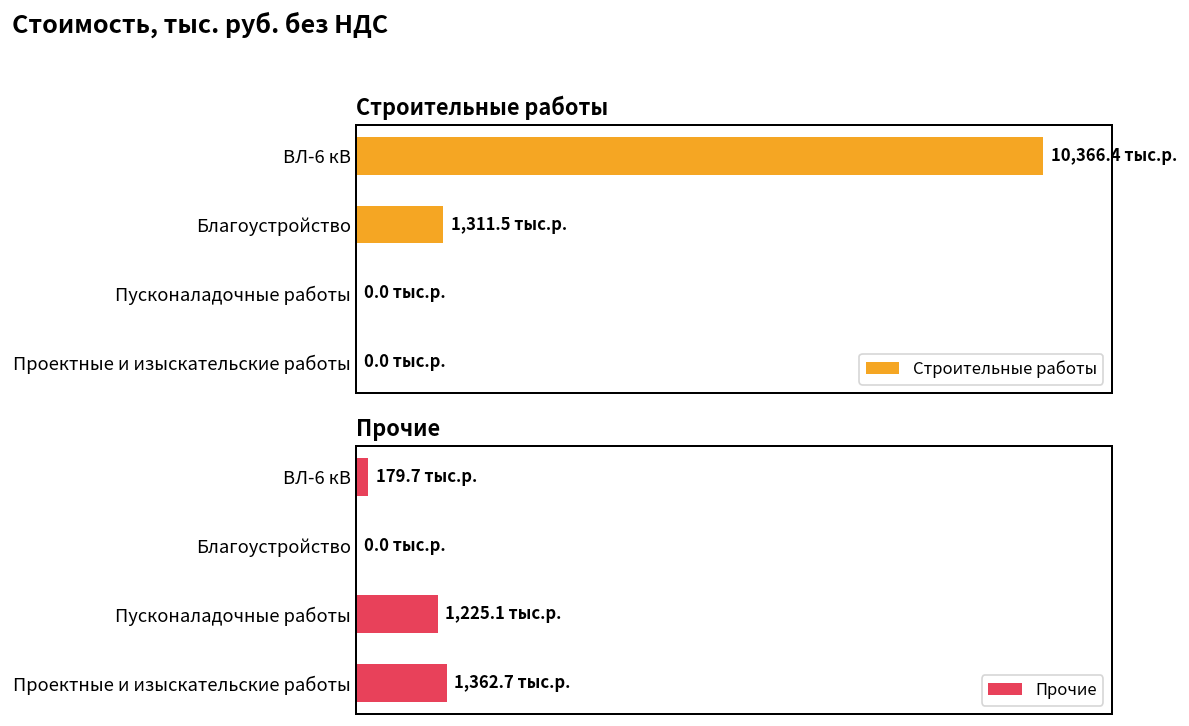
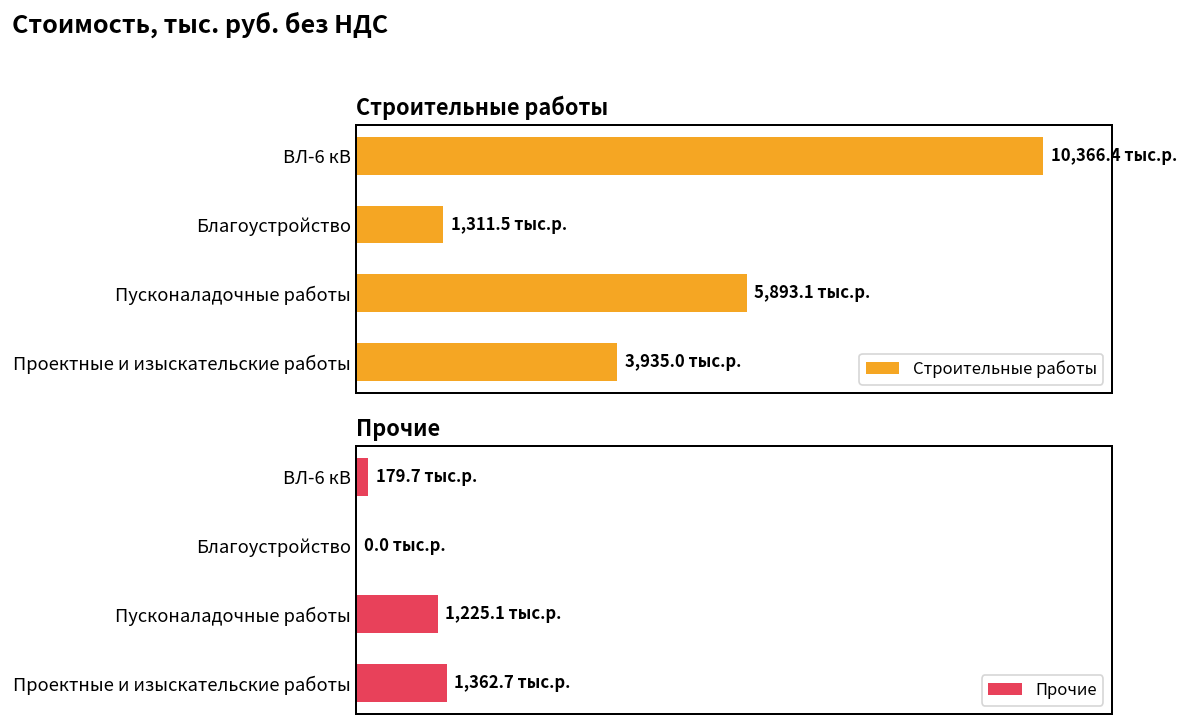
  {
    "Строительные работы": {
      "ВЛ-6 кВ": "10,366.4",
      "Благоустройство": "1,311.5",
-     "Пусконаладочные работы": "0.0",
-     "Проектные и изыскательские работы": "0.0"
+     "Пусконаладочные работы": "5,893.1",
+     "Проектные и изыскательские работы": "3,935.0"
    },
    "Прочие": {
      "ВЛ-6 кВ": "179.7",
      "Благоустройство": "0.0",
      "Пусконаладочные работы": "1,225.1",
      "Проектные и изыскательские работы": "1,362.7"
    }
  }
